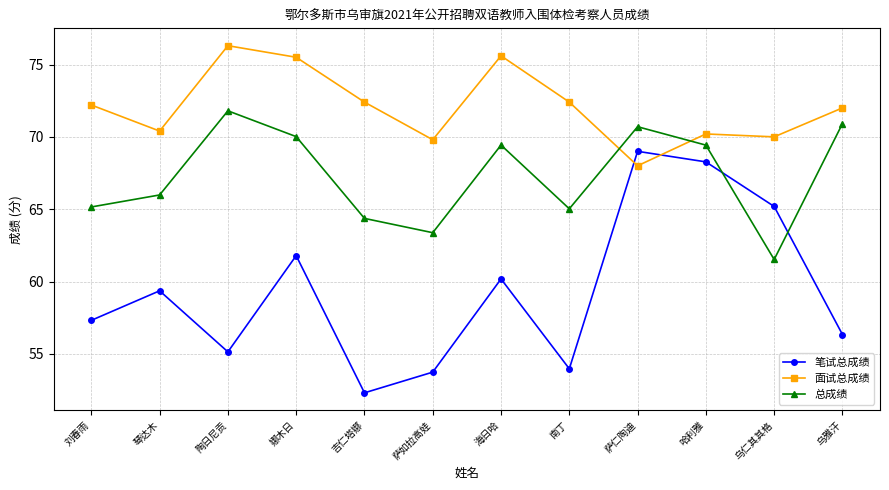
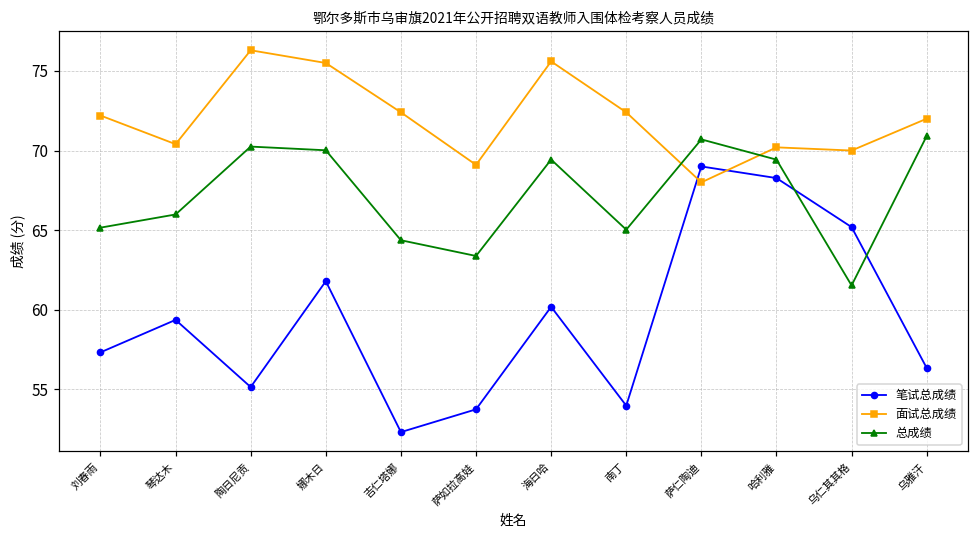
  {
    "笔试总成绩": {
      "刘春雨": 57.3,
      "琴达木": 59.4,
      "陶日尼贡": 55.1,
      "娜木日": 61.8,
      "吉仁塔娜": 52.3,
      "萨如拉高娃": 53.7,
      "海日哈": 60.2,
      "南丁": 54.0,
      "萨仁陶迪": 69.0,
      "哈利雅": 68.3,
      "乌仁其其格": 65.2,
      "乌雅汗": 56.3
    },
    "面试总成绩": {
      "刘春雨": 72.2,
      "琴达木": 70.4,
      "陶日尼贡": 76.3,
      "娜木日": 75.5,
      "吉仁塔娜": 72.4,
-     "萨如拉高娃": 69.8,
+     "萨如拉高娃": 69.1,
      "海日哈": 75.6,
      "南丁": 72.4,
      "萨仁陶迪": 68.0,
      "哈利雅": 70.2,
      "乌仁其其格": 70.0,
      "乌雅汗": 72.0
    },
    "总成绩": {
      "刘春雨": 65.2,
      "琴达木": 66.0,
-     "陶日尼贡": 71.8,
+     "陶日尼贡": 70.2,
      "娜木日": 70.0,
      "吉仁塔娜": 64.4,
      "萨如拉高娃": 63.4,
      "海日哈": 69.4,
      "南丁": 65.0,
      "萨仁陶迪": 70.7,
      "哈利雅": 69.4,
      "乌仁其其格": 61.5,
      "乌雅汗": 70.9
    }
  }
